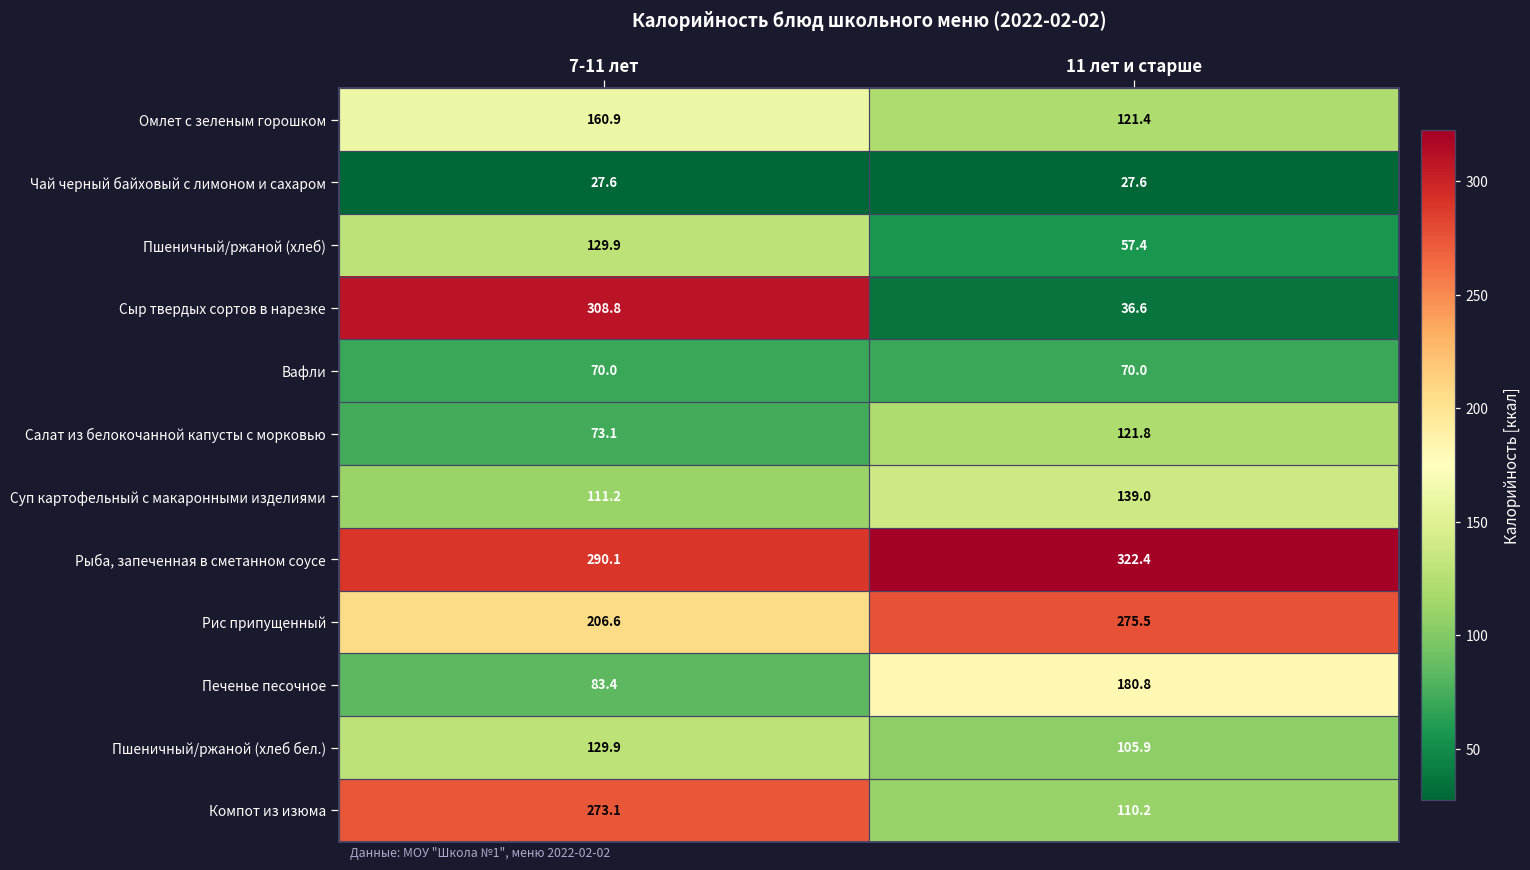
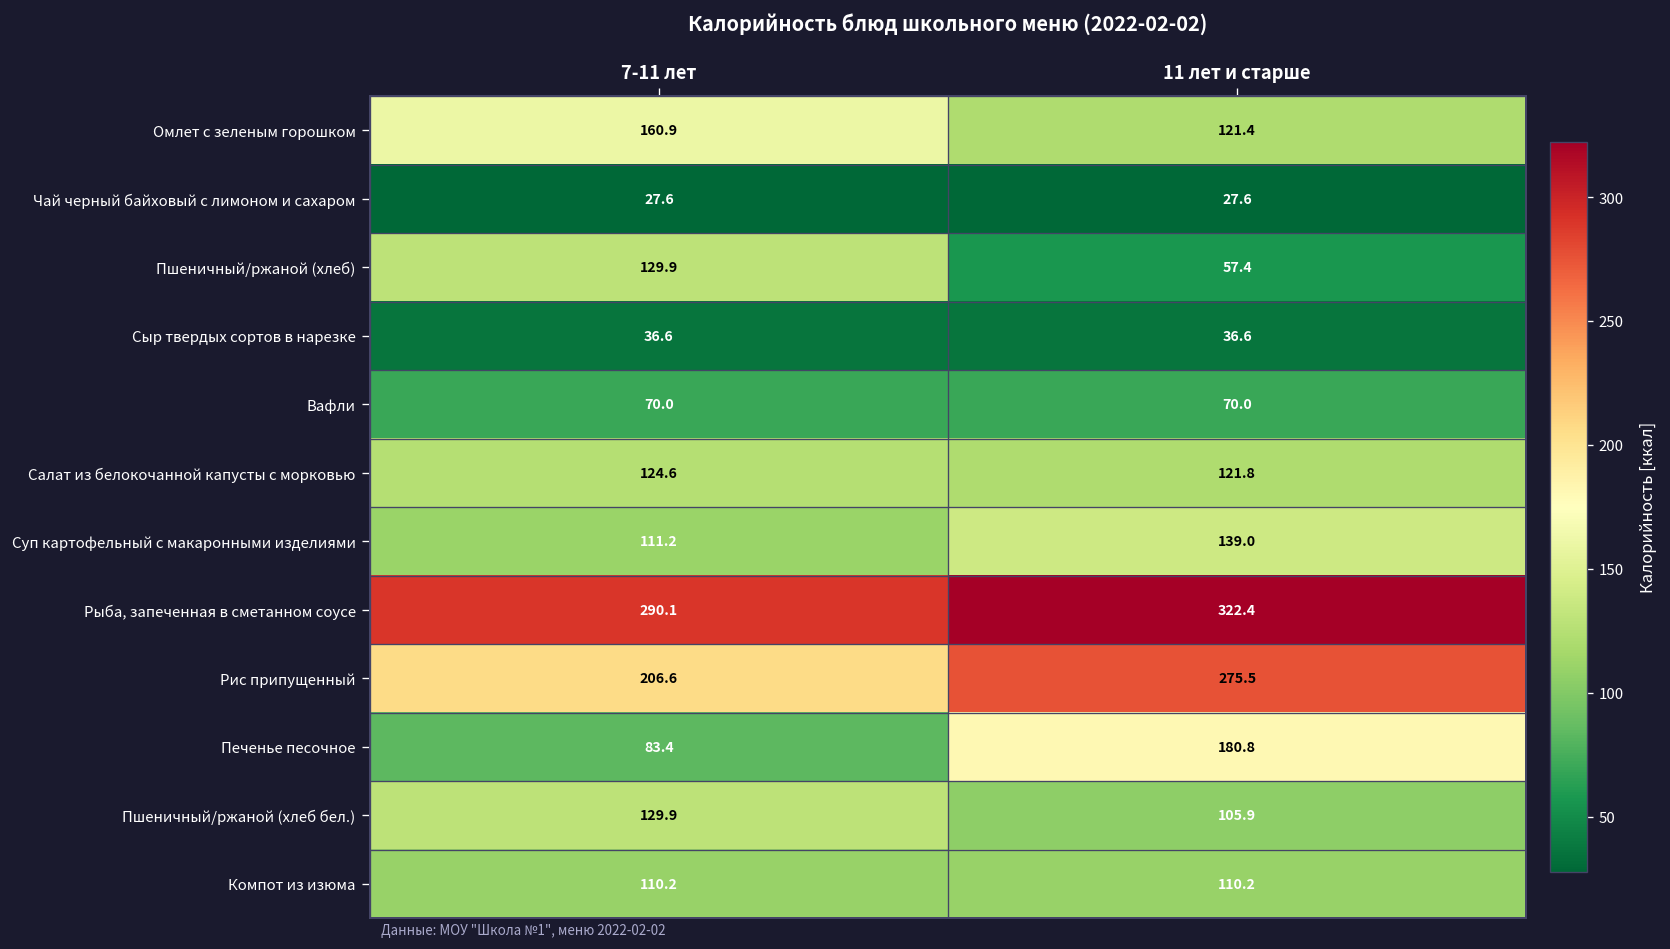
  {
    "Омлет с зеленым горошком": {
      "7-11 лет": 160.9,
      "11 лет и старше": 121.4
    },
    "Чай черный байховый с лимоном и сахаром": {
      "7-11 лет": 27.6,
      "11 лет и старше": 27.6
    },
    "Пшеничный/ржаной (хлеб)": {
      "7-11 лет": 129.9,
      "11 лет и старше": 57.4
    },
    "Сыр твердых сортов в нарезке": {
-     "7-11 лет": 308.8,
+     "7-11 лет": 36.6,
      "11 лет и старше": 36.6
    },
    "Вафли": {
      "7-11 лет": 70.0,
      "11 лет и старше": 70.0
    },
    "Салат из белокочанной капусты с морковью": {
-     "7-11 лет": 73.1,
+     "7-11 лет": 124.6,
      "11 лет и старше": 121.8
    },
    "Суп картофельный с макаронными изделиями": {
      "7-11 лет": 111.2,
      "11 лет и старше": 139.0
    },
    "Рыба, запеченная в сметанном соусе": {
      "7-11 лет": 290.1,
      "11 лет и старше": 322.4
    },
    "Рис припущенный": {
      "7-11 лет": 206.6,
      "11 лет и старше": 275.5
    },
    "Печенье песочное": {
      "7-11 лет": 83.4,
      "11 лет и старше": 180.8
    },
    "Пшеничный/ржаной (хлеб бел.)": {
      "7-11 лет": 129.9,
      "11 лет и старше": 105.9
    },
    "Компот из изюма": {
-     "7-11 лет": 273.1,
+     "7-11 лет": 110.2,
      "11 лет и старше": 110.2
    }
  }
